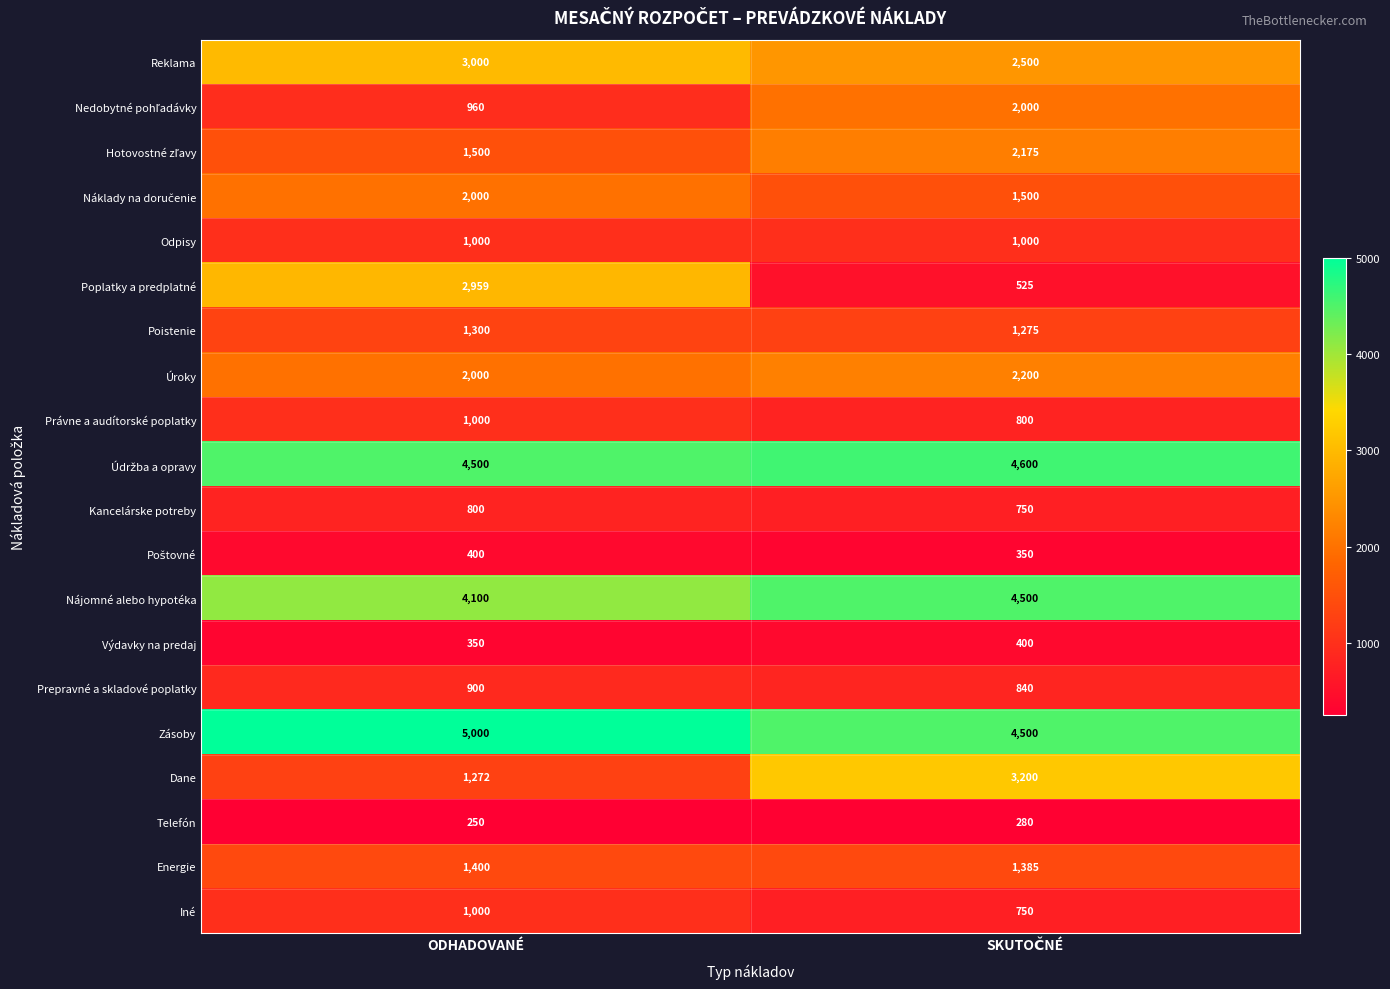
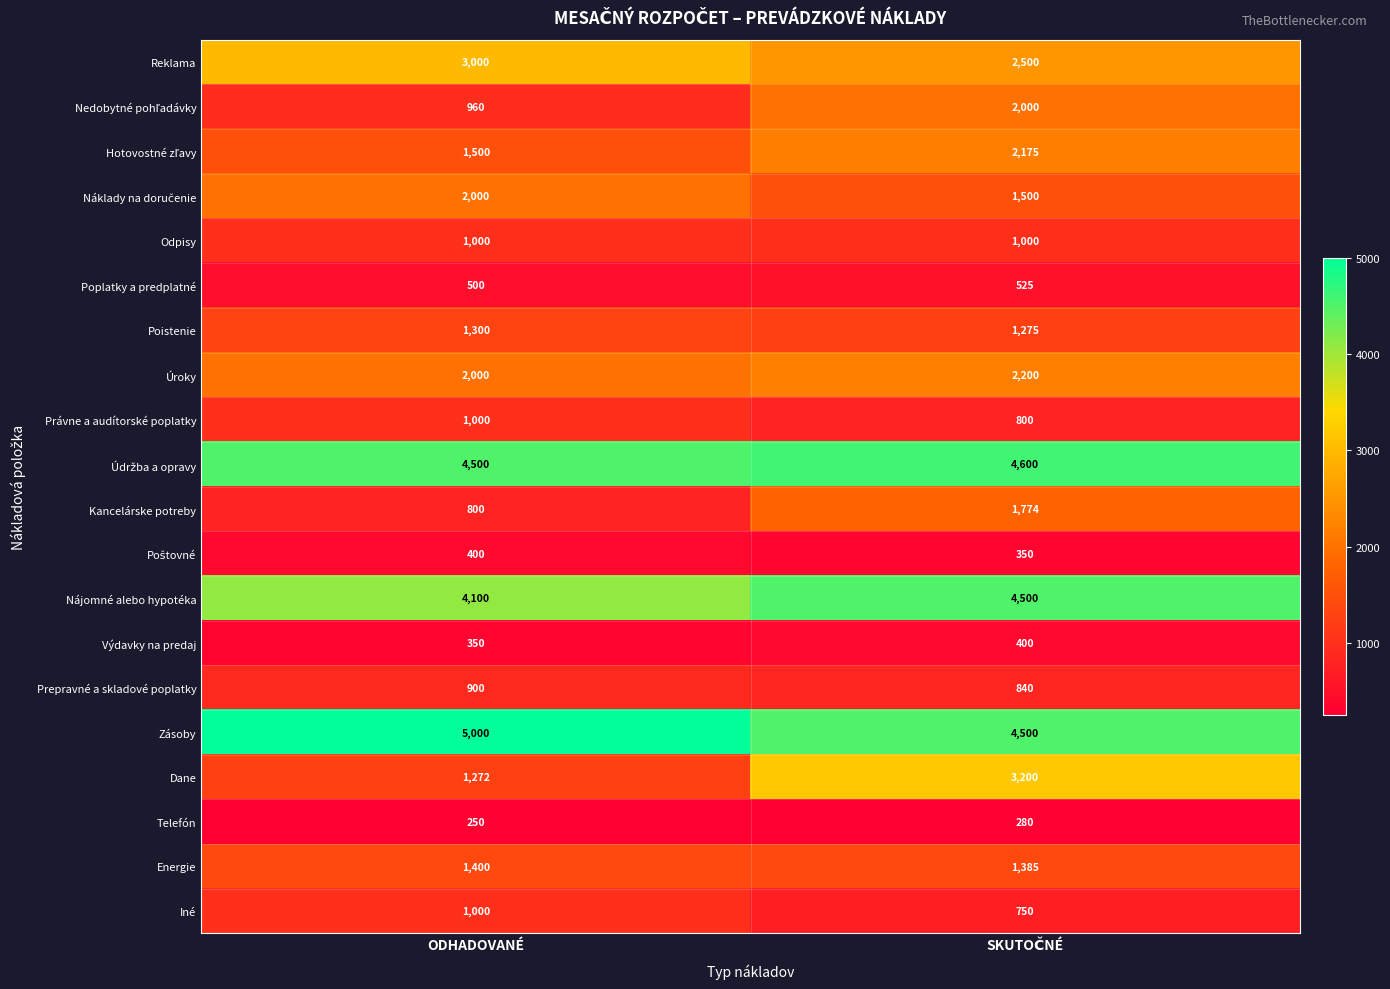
  {
    "Reklama": {
      "ODHADOVANÉ": "3,000",
      "SKUTOČNÉ": "2,500"
    },
    "Nedobytné pohľadávky": {
      "ODHADOVANÉ": "960",
      "SKUTOČNÉ": "2,000"
    },
    "Hotovostné zľavy": {
      "ODHADOVANÉ": "1,500",
      "SKUTOČNÉ": "2,175"
    },
    "Náklady na doručenie": {
      "ODHADOVANÉ": "2,000",
      "SKUTOČNÉ": "1,500"
    },
    "Odpisy": {
      "ODHADOVANÉ": "1,000",
      "SKUTOČNÉ": "1,000"
    },
    "Poplatky a predplatné": {
-     "ODHADOVANÉ": "2,959",
+     "ODHADOVANÉ": "500",
      "SKUTOČNÉ": "525"
    },
    "Poistenie": {
      "ODHADOVANÉ": "1,300",
      "SKUTOČNÉ": "1,275"
    },
    "Úroky": {
      "ODHADOVANÉ": "2,000",
      "SKUTOČNÉ": "2,200"
    },
    "Právne a audítorské poplatky": {
      "ODHADOVANÉ": "1,000",
      "SKUTOČNÉ": "800"
    },
    "Údržba a opravy": {
      "ODHADOVANÉ": "4,500",
      "SKUTOČNÉ": "4,600"
    },
    "Kancelárske potreby": {
      "ODHADOVANÉ": "800",
-     "SKUTOČNÉ": "750"
+     "SKUTOČNÉ": "1,774"
    },
    "Poštovné": {
      "ODHADOVANÉ": "400",
      "SKUTOČNÉ": "350"
    },
    "Nájomné alebo hypotéka": {
      "ODHADOVANÉ": "4,100",
      "SKUTOČNÉ": "4,500"
    },
    "Výdavky na predaj": {
      "ODHADOVANÉ": "350",
      "SKUTOČNÉ": "400"
    },
    "Prepravné a skladové poplatky": {
      "ODHADOVANÉ": "900",
      "SKUTOČNÉ": "840"
    },
    "Zásoby": {
      "ODHADOVANÉ": "5,000",
      "SKUTOČNÉ": "4,500"
    },
    "Dane": {
      "ODHADOVANÉ": "1,272",
      "SKUTOČNÉ": "3,200"
    },
    "Telefón": {
      "ODHADOVANÉ": "250",
      "SKUTOČNÉ": "280"
    },
    "Energie": {
      "ODHADOVANÉ": "1,400",
      "SKUTOČNÉ": "1,385"
    },
    "Iné": {
      "ODHADOVANÉ": "1,000",
      "SKUTOČNÉ": "750"
    }
  }
